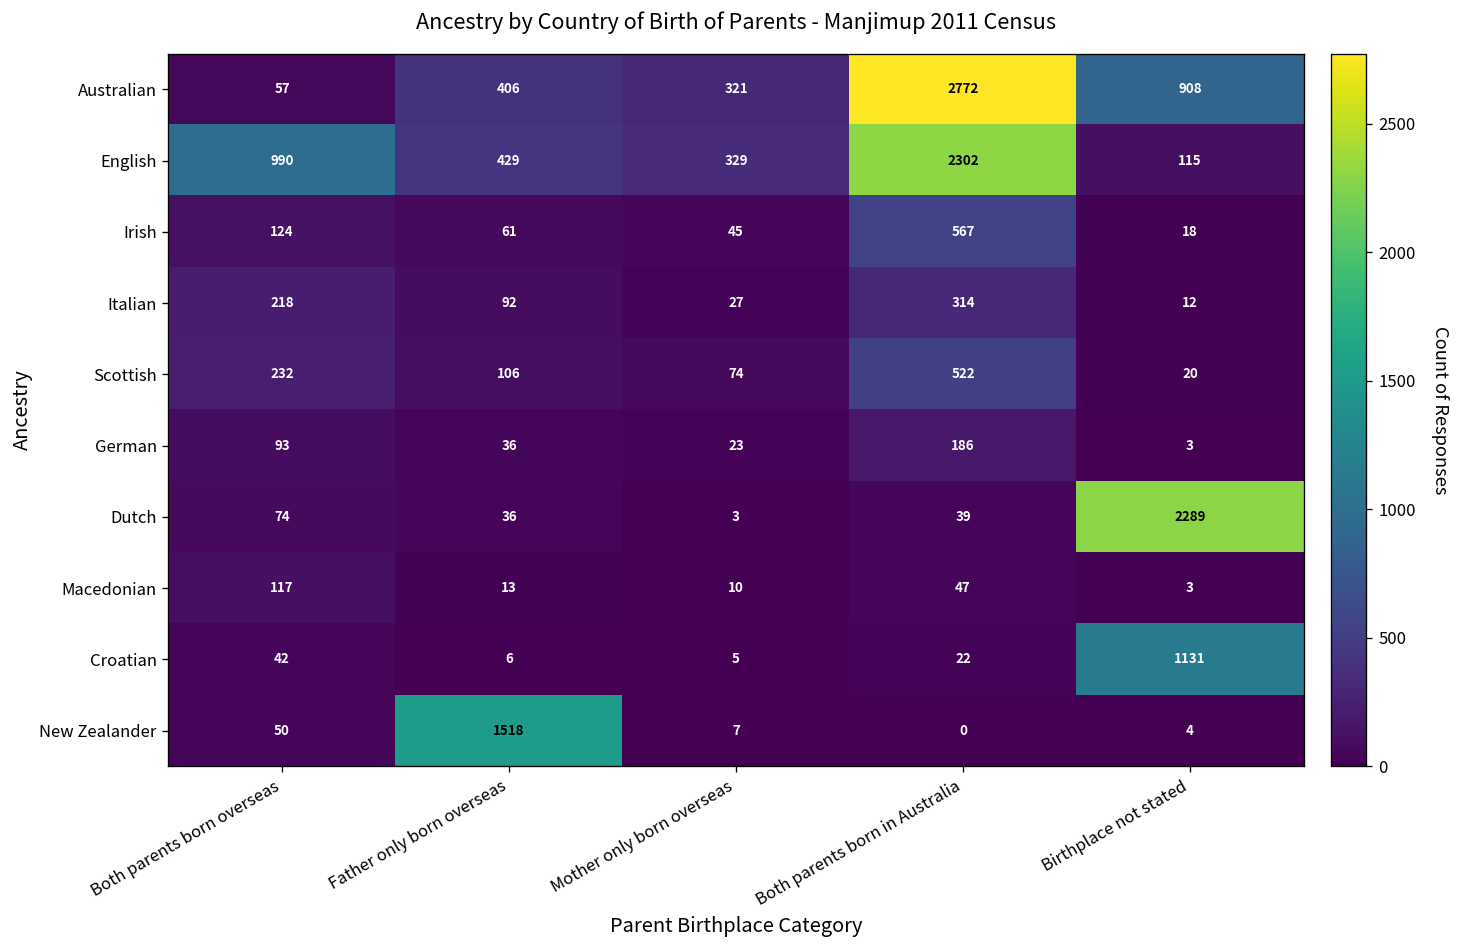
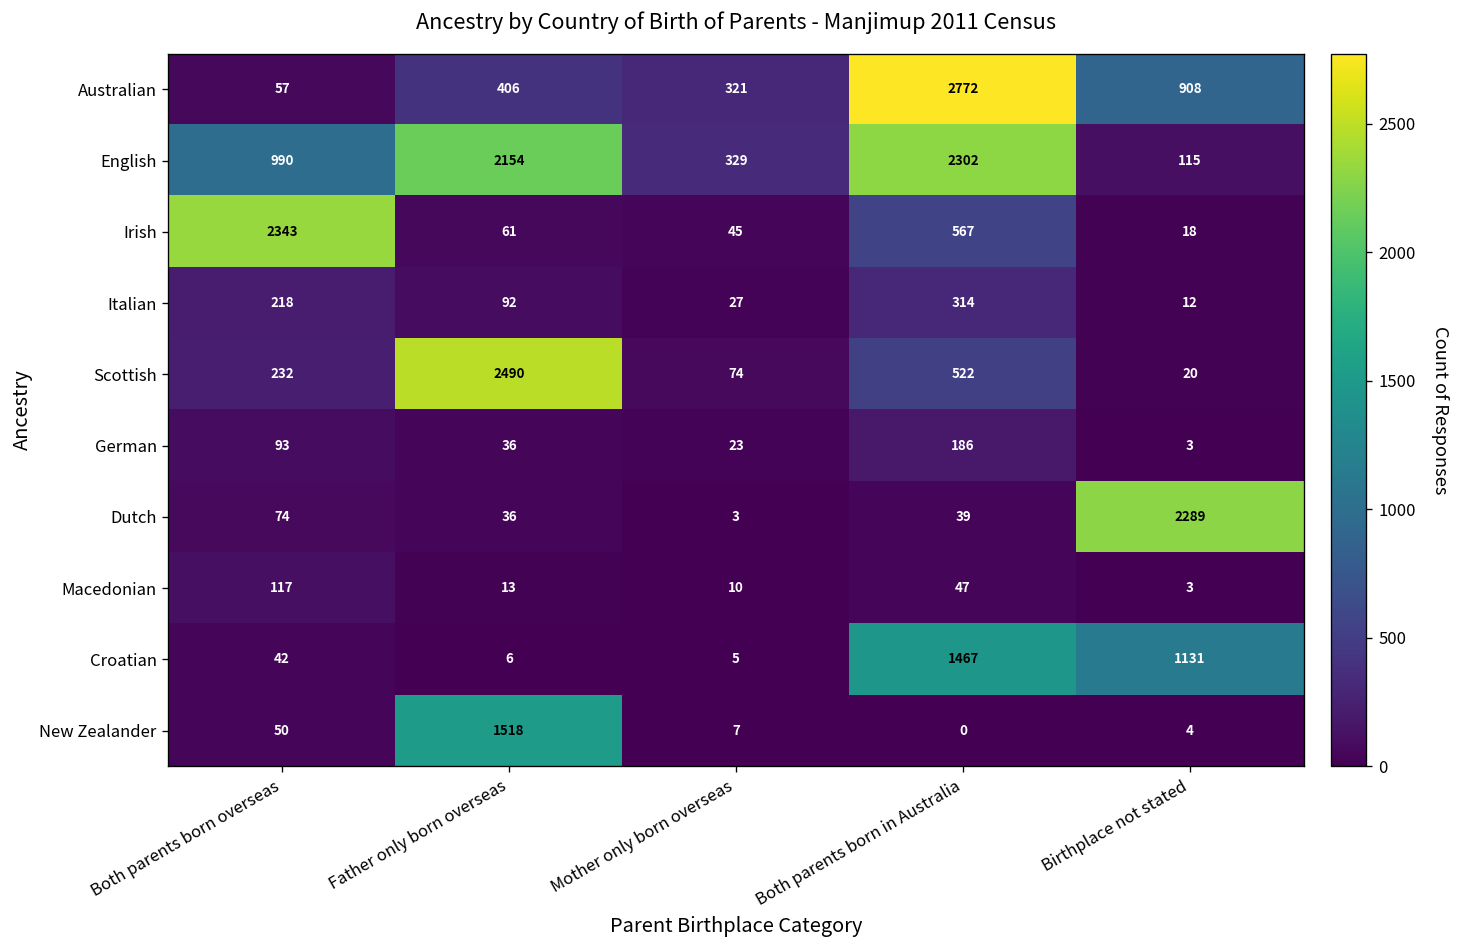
  {
    "Australian": {
      "Both parents born overseas": 57,
      "Father only born overseas": 406,
      "Mother only born overseas": 321,
      "Both parents born in Australia": 2772,
      "Birthplace not stated": 908
    },
    "English": {
      "Both parents born overseas": 990,
-     "Father only born overseas": 429,
+     "Father only born overseas": 2154,
      "Mother only born overseas": 329,
      "Both parents born in Australia": 2302,
      "Birthplace not stated": 115
    },
    "Irish": {
-     "Both parents born overseas": 124,
+     "Both parents born overseas": 2343,
      "Father only born overseas": 61,
      "Mother only born overseas": 45,
      "Both parents born in Australia": 567,
      "Birthplace not stated": 18
    },
    "Italian": {
      "Both parents born overseas": 218,
      "Father only born overseas": 92,
      "Mother only born overseas": 27,
      "Both parents born in Australia": 314,
      "Birthplace not stated": 12
    },
    "Scottish": {
      "Both parents born overseas": 232,
-     "Father only born overseas": 106,
+     "Father only born overseas": 2490,
      "Mother only born overseas": 74,
      "Both parents born in Australia": 522,
      "Birthplace not stated": 20
    },
    "German": {
      "Both parents born overseas": 93,
      "Father only born overseas": 36,
      "Mother only born overseas": 23,
      "Both parents born in Australia": 186,
      "Birthplace not stated": 3
    },
    "Dutch": {
      "Both parents born overseas": 74,
      "Father only born overseas": 36,
      "Mother only born overseas": 3,
      "Both parents born in Australia": 39,
      "Birthplace not stated": 2289
    },
    "Macedonian": {
      "Both parents born overseas": 117,
      "Father only born overseas": 13,
      "Mother only born overseas": 10,
      "Both parents born in Australia": 47,
      "Birthplace not stated": 3
    },
    "Croatian": {
      "Both parents born overseas": 42,
      "Father only born overseas": 6,
      "Mother only born overseas": 5,
-     "Both parents born in Australia": 22,
+     "Both parents born in Australia": 1467,
      "Birthplace not stated": 1131
    },
    "New Zealander": {
      "Both parents born overseas": 50,
      "Father only born overseas": 1518,
      "Mother only born overseas": 7,
      "Both parents born in Australia": 0,
      "Birthplace not stated": 4
    }
  }
